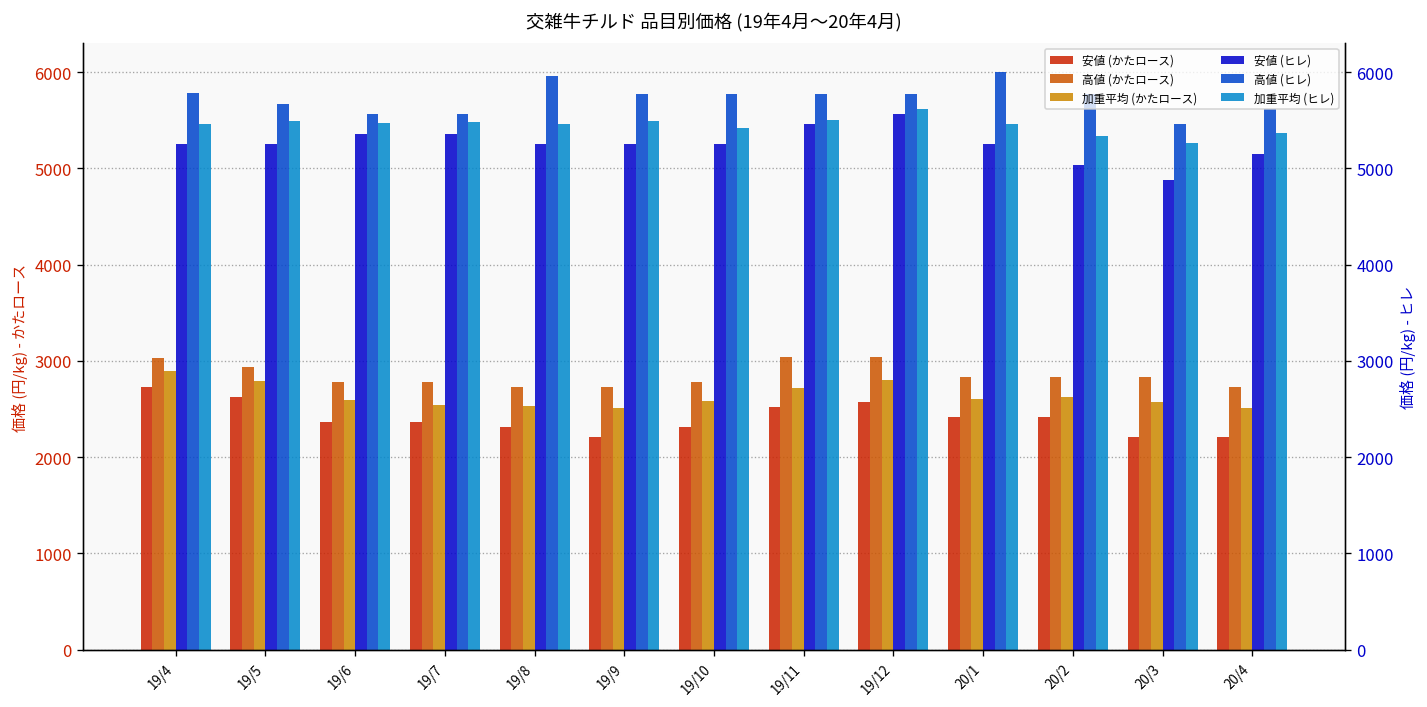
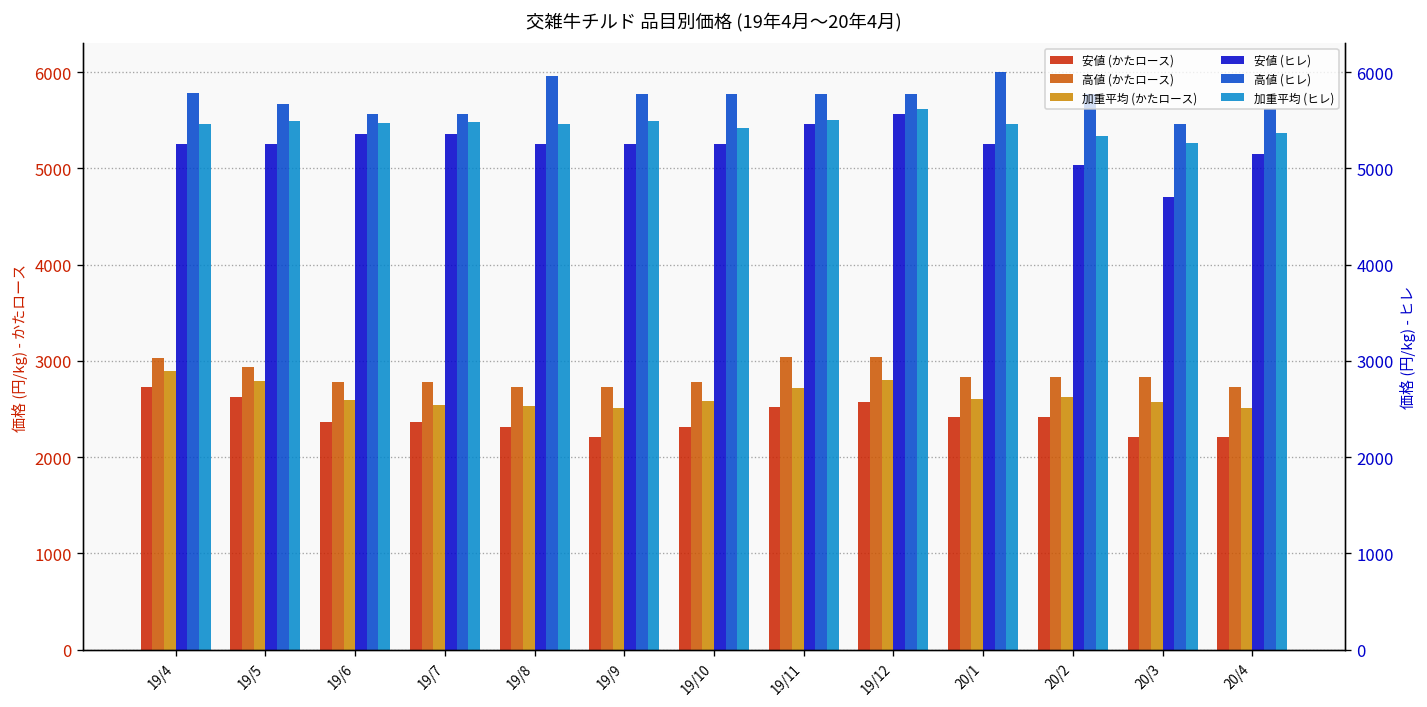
  {
    "安値 (ヒレ)": {
      "19/4": 5300,
      "19/5": 5300,
      "19/6": 5400,
      "19/7": 5400,
      "19/8": 5300,
      "19/9": 5300,
      "19/10": 5300,
      "19/11": 5500,
      "19/12": 5600,
      "20/1": 5300,
      "20/2": 5000,
-     "20/3": 4900,
+     "20/3": 4700,
      "20/4": 5100
    },
    "高値 (ヒレ)": {
      "19/4": 5800,
      "19/5": 5700,
      "19/6": 5600,
      "19/7": 5600,
      "19/8": 6000,
      "19/9": 5800,
      "19/10": 5800,
      "19/11": 5800,
      "19/12": 5800,
      "20/1": 6000,
      "20/3": 5500
    },
    "加重平均 (ヒレ)": {
      "19/4": 5500,
      "19/5": 5500,
      "19/6": 5500,
      "19/7": 5500,
      "19/8": 5500,
      "19/9": 5500,
      "19/10": 5400,
      "19/11": 5500,
      "19/12": 5600,
      "20/1": 5500,
      "20/2": 5300,
      "20/3": 5300,
      "20/4": 5400
    }
  }
